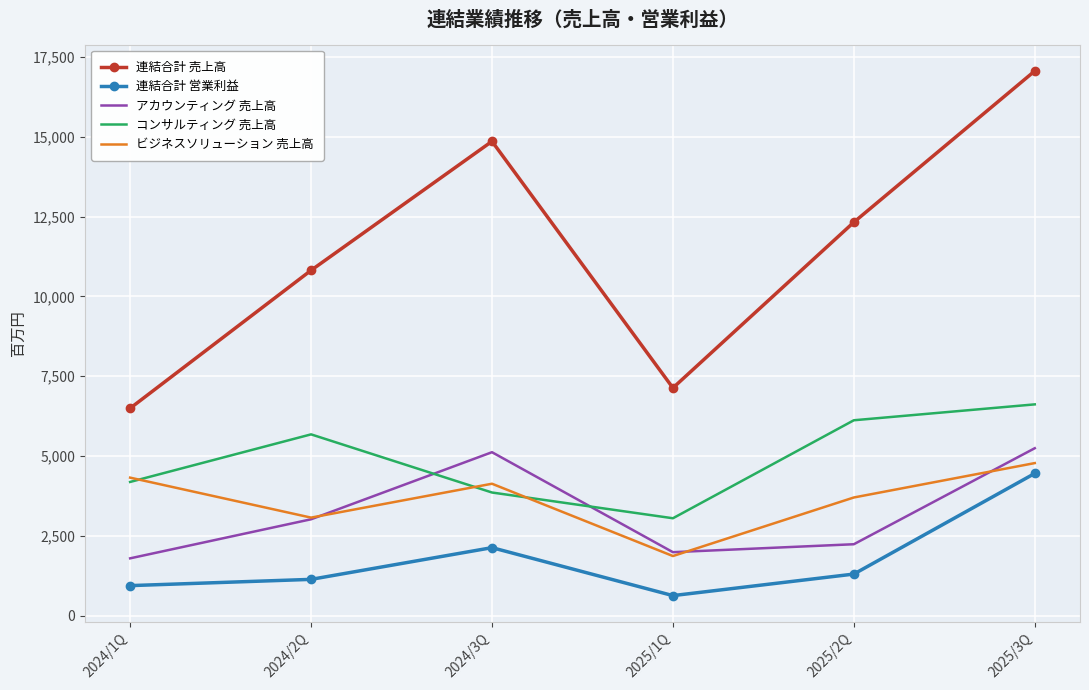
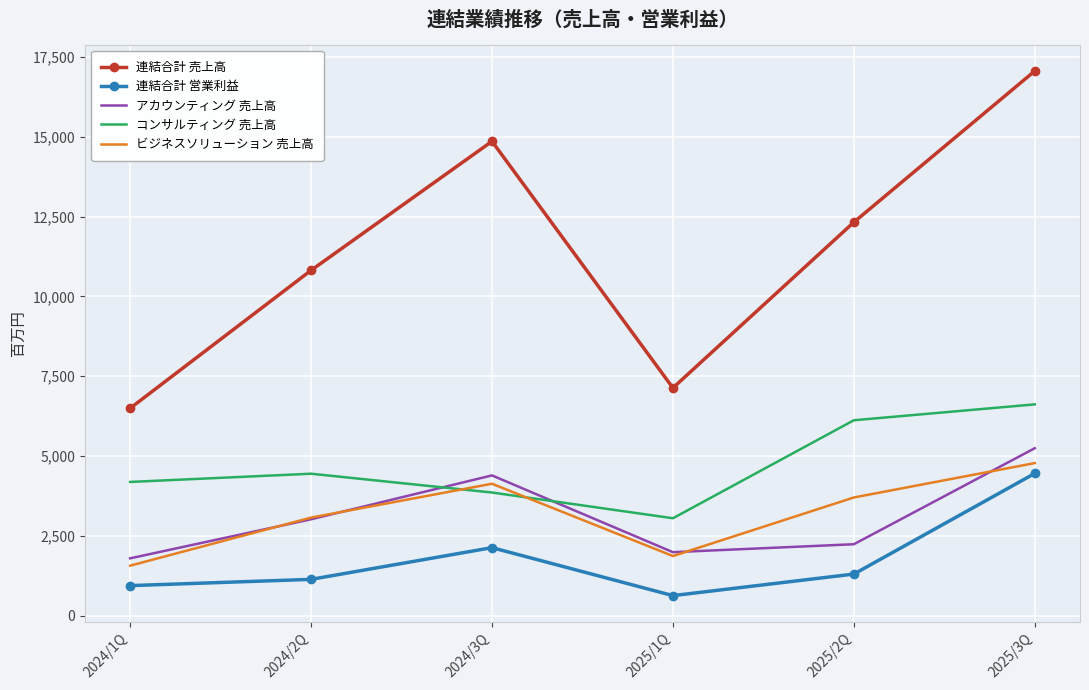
  {
    "連結合計 売上高": {
      "2024/1Q": "6,500",
      "2024/2Q": "10,800",
      "2024/3Q": "14,900",
      "2025/1Q": "7,100",
      "2025/2Q": "12,300",
      "2025/3Q": "17,100"
    },
    "連結合計 営業利益": {
      "2024/1Q": "900",
      "2024/2Q": "1,100",
      "2024/3Q": "2,100",
      "2025/1Q": "600",
      "2025/2Q": "1,300",
      "2025/3Q": "4,500"
    },
    "アカウンティング 売上高": {
      "2024/1Q": "1,800",
-     "2024/3Q": "5,100",
+     "2024/3Q": "4,400",
      "2025/1Q": "2,000",
      "2025/2Q": "2,200",
      "2025/3Q": "5,200"
    },
    "コンサルティング 売上高": {
      "2024/1Q": "4,200",
-     "2024/2Q": "5,700",
+     "2024/2Q": "4,400",
      "2024/3Q": "3,900",
      "2025/1Q": "3,000",
      "2025/2Q": "6,100",
      "2025/3Q": "6,600"
    },
    "ビジネスソリューション 売上高": {
-     "2024/1Q": "4,300",
+     "2024/1Q": "1,600",
      "2024/3Q": "4,100",
      "2025/1Q": "1,900",
      "2025/2Q": "3,700",
      "2025/3Q": "4,800"
    }
  }
